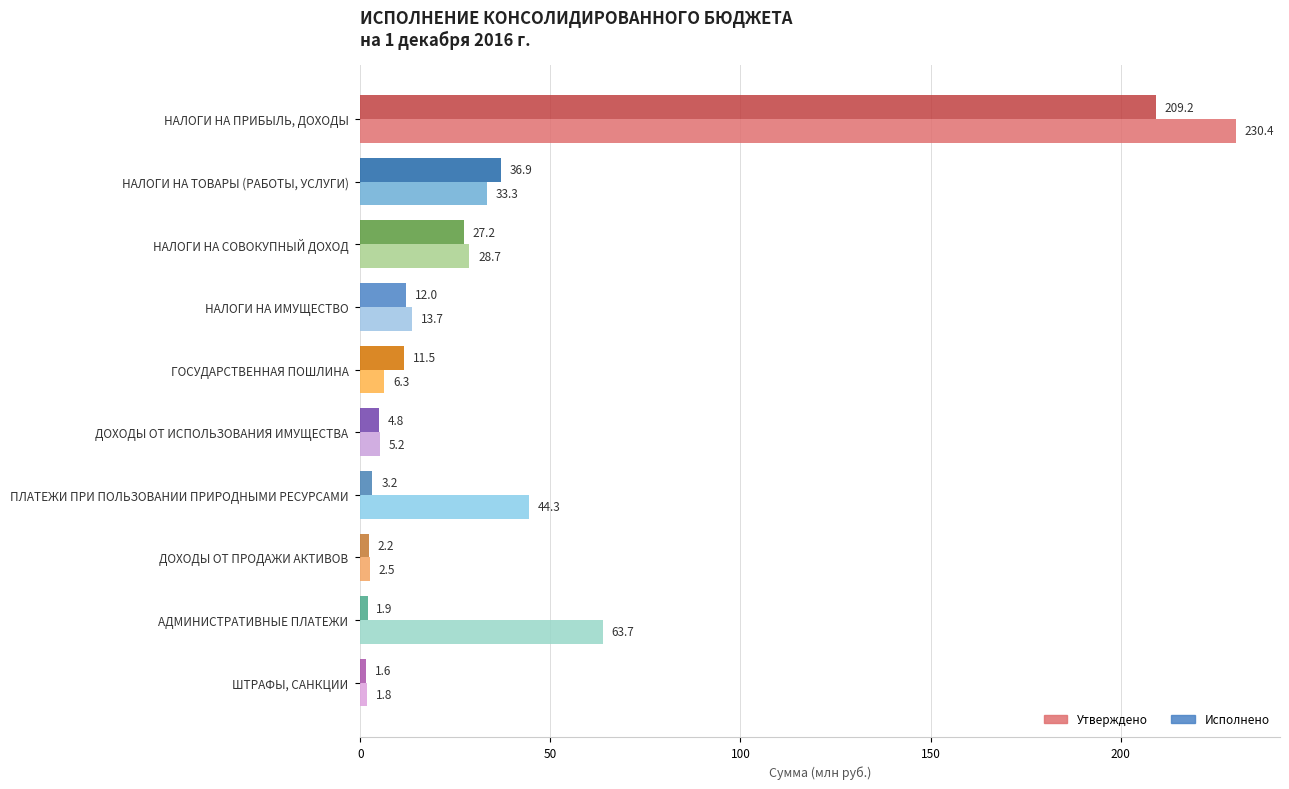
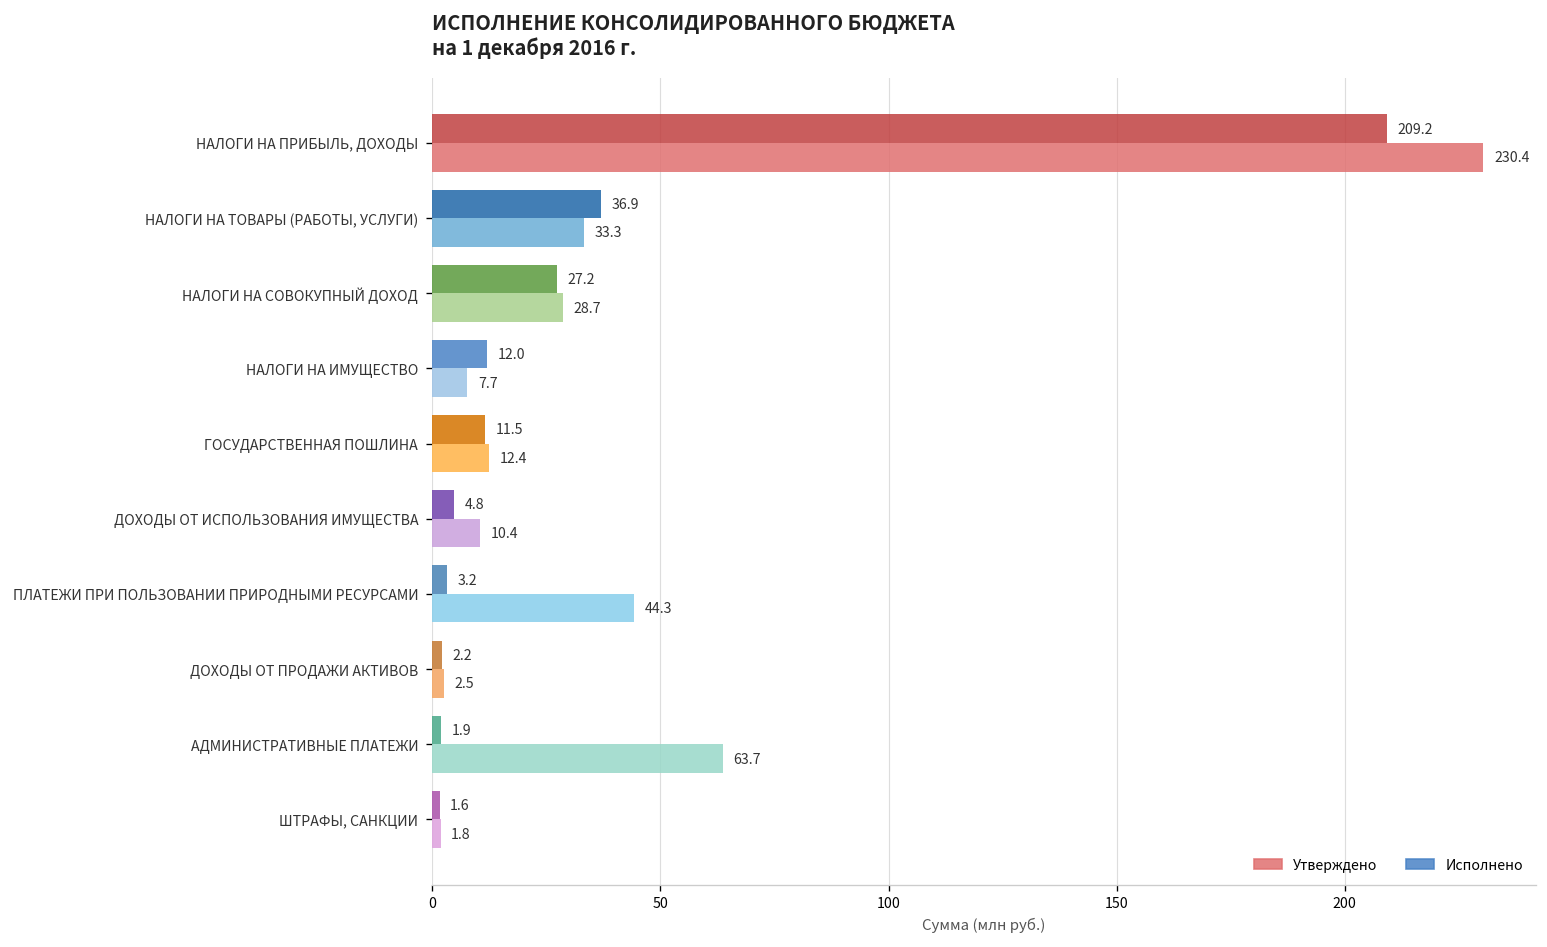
  {
    "Утверждено": {
      "НАЛОГИ НА ПРИБЫЛЬ, ДОХОДЫ": 230.4,
      "НАЛОГИ НА ТОВАРЫ (РАБОТЫ, УСЛУГИ)": 33.3,
      "НАЛОГИ НА СОВОКУПНЫЙ ДОХОД": 28.7,
-     "НАЛОГИ НА ИМУЩЕСТВО": 13.7,
-     "ГОСУДАРСТВЕННАЯ ПОШЛИНА": 6.3,
-     "ДОХОДЫ ОТ ИСПОЛЬЗОВАНИЯ ИМУЩЕСТВА": 5.2,
+     "НАЛОГИ НА ИМУЩЕСТВО": 7.7,
+     "ГОСУДАРСТВЕННАЯ ПОШЛИНА": 12.4,
+     "ДОХОДЫ ОТ ИСПОЛЬЗОВАНИЯ ИМУЩЕСТВА": 10.4,
      "ПЛАТЕЖИ ПРИ ПОЛЬЗОВАНИИ ПРИРОДНЫМИ РЕСУРСАМИ": 44.3,
      "ДОХОДЫ ОТ ПРОДАЖИ АКТИВОВ": 2.5,
      "АДМИНИСТРАТИВНЫЕ ПЛАТЕЖИ": 63.7,
      "ШТРАФЫ, САНКЦИИ": 1.8
    }
  }
